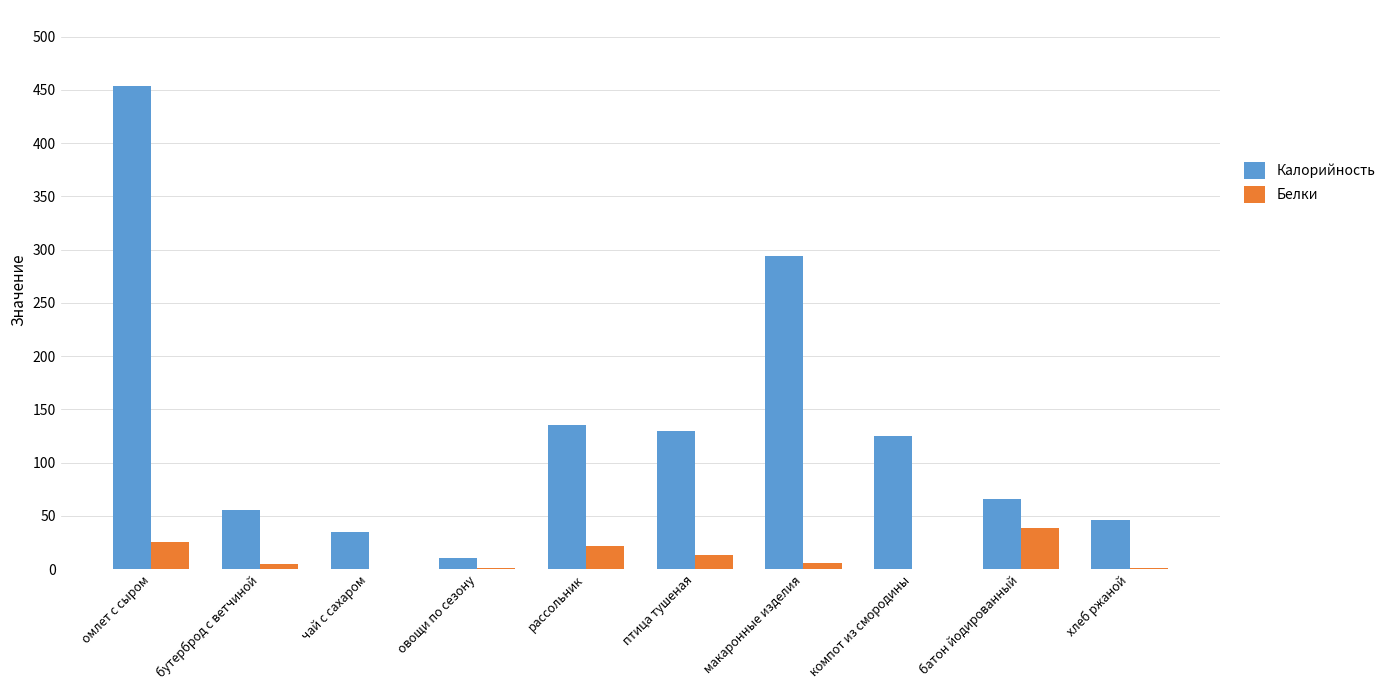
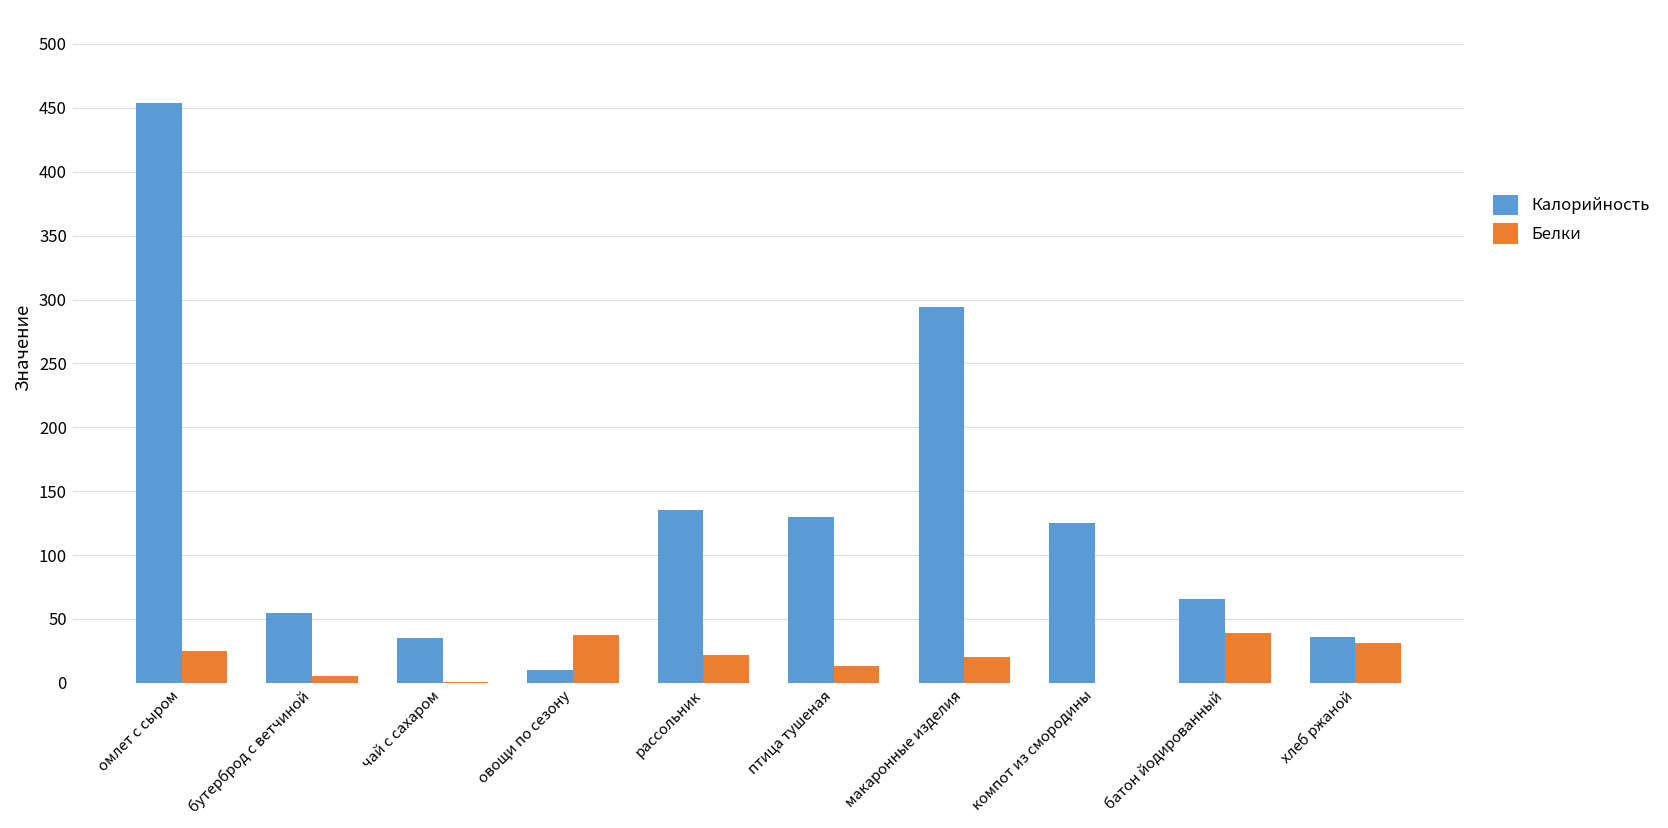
  {
    "Калорийность": {
      "омлет с сыром": 454,
      "бутерброд с ветчиной": 55,
      "чай с сахаром": 35,
      "овощи по сезону": 10,
      "рассольник": 135,
      "птица тушеная": 130,
      "макаронные изделия": 294,
      "компот из смородины": 125,
      "батон йодированный": 66,
-     "хлеб ржаной": 46
+     "хлеб ржаной": 36
    },
    "Белки": {
      "омлет с сыром": 25,
      "бутерброд с ветчиной": 5,
-     "овощи по сезону": 1,
+     "овощи по сезону": 37,
      "рассольник": 22,
      "птица тушеная": 13,
-     "макаронные изделия": 6,
+     "макаронные изделия": 20,
      "батон йодированный": 39,
-     "хлеб ржаной": 1
+     "хлеб ржаной": 31
    }
  }
